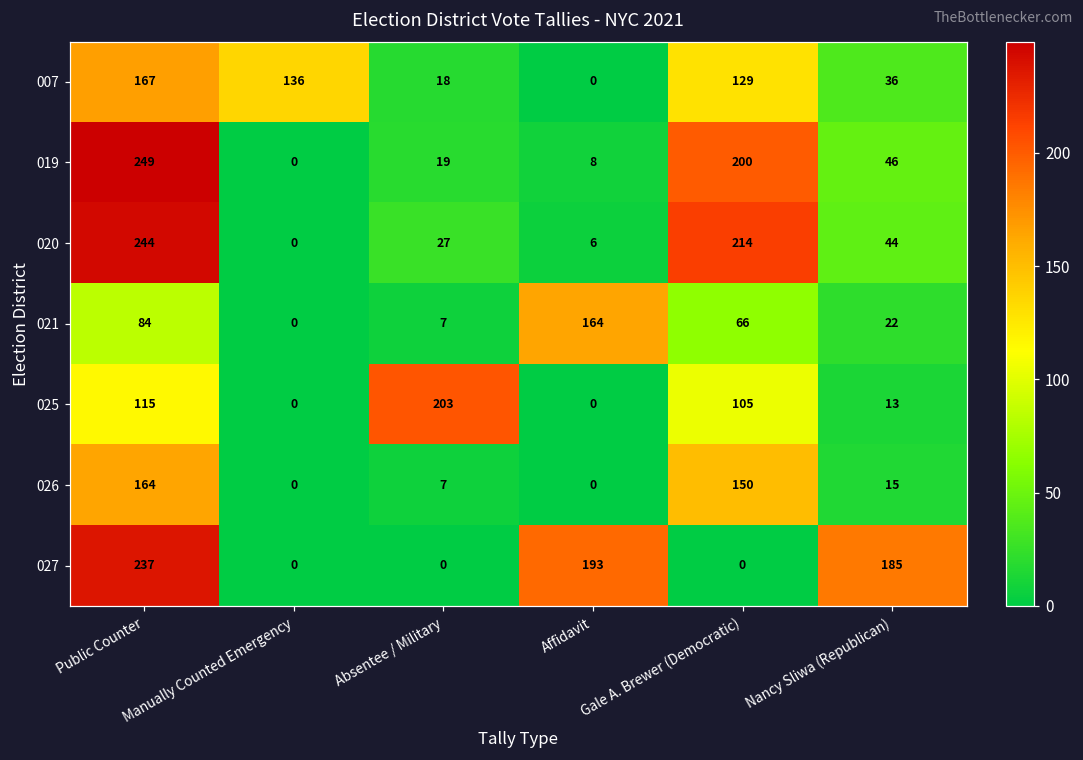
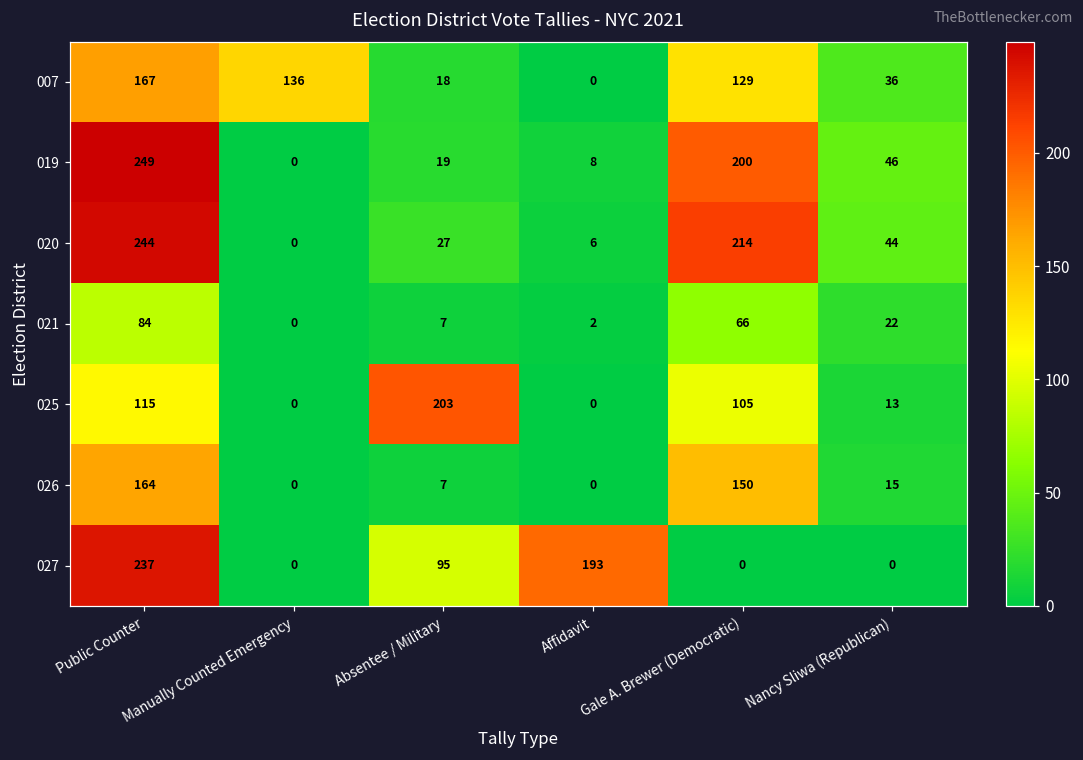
  {
    "007": {
      "Public Counter": 167,
      "Manually Counted Emergency": 136,
      "Absentee / Military": 18,
      "Affidavit": 0,
      "Gale A. Brewer (Democratic)": 129,
      "Nancy Sliwa (Republican)": 36
    },
    "019": {
      "Public Counter": 249,
      "Manually Counted Emergency": 0,
      "Absentee / Military": 19,
      "Affidavit": 8,
      "Gale A. Brewer (Democratic)": 200,
      "Nancy Sliwa (Republican)": 46
    },
    "020": {
      "Public Counter": 244,
      "Manually Counted Emergency": 0,
      "Absentee / Military": 27,
      "Affidavit": 6,
      "Gale A. Brewer (Democratic)": 214,
      "Nancy Sliwa (Republican)": 44
    },
    "021": {
      "Public Counter": 84,
      "Manually Counted Emergency": 0,
      "Absentee / Military": 7,
-     "Affidavit": 164,
+     "Affidavit": 2,
      "Gale A. Brewer (Democratic)": 66,
      "Nancy Sliwa (Republican)": 22
    },
    "025": {
      "Public Counter": 115,
      "Manually Counted Emergency": 0,
      "Absentee / Military": 203,
      "Affidavit": 0,
      "Gale A. Brewer (Democratic)": 105,
      "Nancy Sliwa (Republican)": 13
    },
    "026": {
      "Public Counter": 164,
      "Manually Counted Emergency": 0,
      "Absentee / Military": 7,
      "Affidavit": 0,
      "Gale A. Brewer (Democratic)": 150,
      "Nancy Sliwa (Republican)": 15
    },
    "027": {
      "Public Counter": 237,
      "Manually Counted Emergency": 0,
-     "Absentee / Military": 0,
+     "Absentee / Military": 95,
      "Affidavit": 193,
      "Gale A. Brewer (Democratic)": 0,
-     "Nancy Sliwa (Republican)": 185
+     "Nancy Sliwa (Republican)": 0
    }
  }
